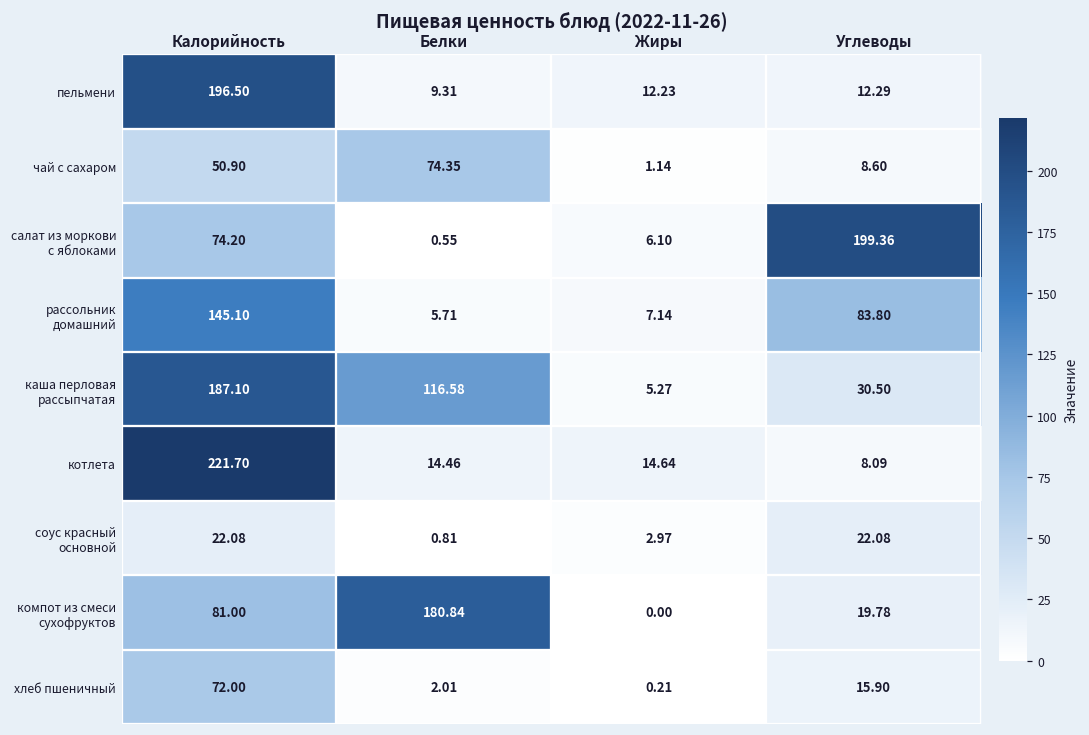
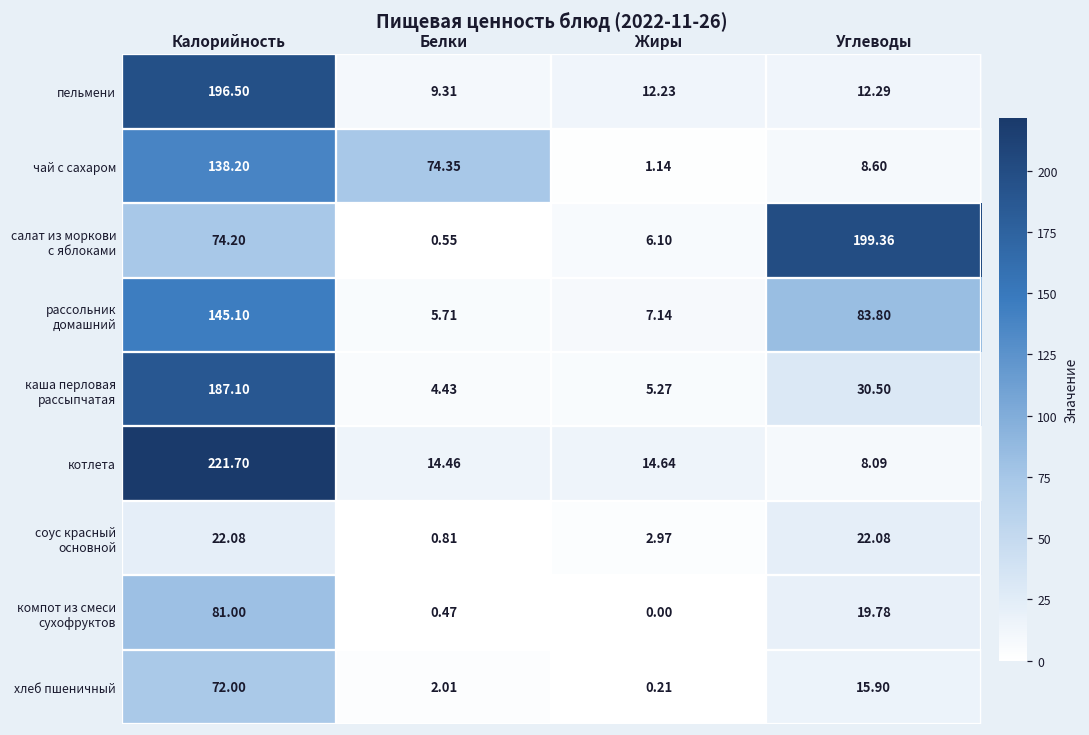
  {
    "пельмени": {
      "Калорийность": 196.50,
      "Белки": 9.31,
      "Жиры": 12.23,
      "Углеводы": 12.29
    },
    "чай с сахаром": {
-     "Калорийность": 50.90,
+     "Калорийность": 138.20,
      "Белки": 74.35,
      "Жиры": 1.14,
      "Углеводы": 8.60
    },
    "салат из моркови с яблоками": {
      "Калорийность": 74.20,
      "Белки": 0.55,
      "Жиры": 6.10,
      "Углеводы": 199.36
    },
    "рассольник домашний": {
      "Калорийность": 145.10,
      "Белки": 5.71,
      "Жиры": 7.14,
      "Углеводы": 83.80
    },
    "каша перловая рассыпчатая": {
      "Калорийность": 187.10,
-     "Белки": 116.58,
+     "Белки": 4.43,
      "Жиры": 5.27,
      "Углеводы": 30.50
    },
    "котлета": {
      "Калорийность": 221.70,
      "Белки": 14.46,
      "Жиры": 14.64,
      "Углеводы": 8.09
    },
    "соус красный основной": {
      "Калорийность": 22.08,
      "Белки": 0.81,
      "Жиры": 2.97,
      "Углеводы": 22.08
    },
    "компот из смеси сухофруктов": {
      "Калорийность": 81.00,
-     "Белки": 180.84,
+     "Белки": 0.47,
      "Жиры": 0.00,
      "Углеводы": 19.78
    },
    "хлеб пшеничный": {
      "Калорийность": 72.00,
      "Белки": 2.01,
      "Жиры": 0.21,
      "Углеводы": 15.90
    }
  }
